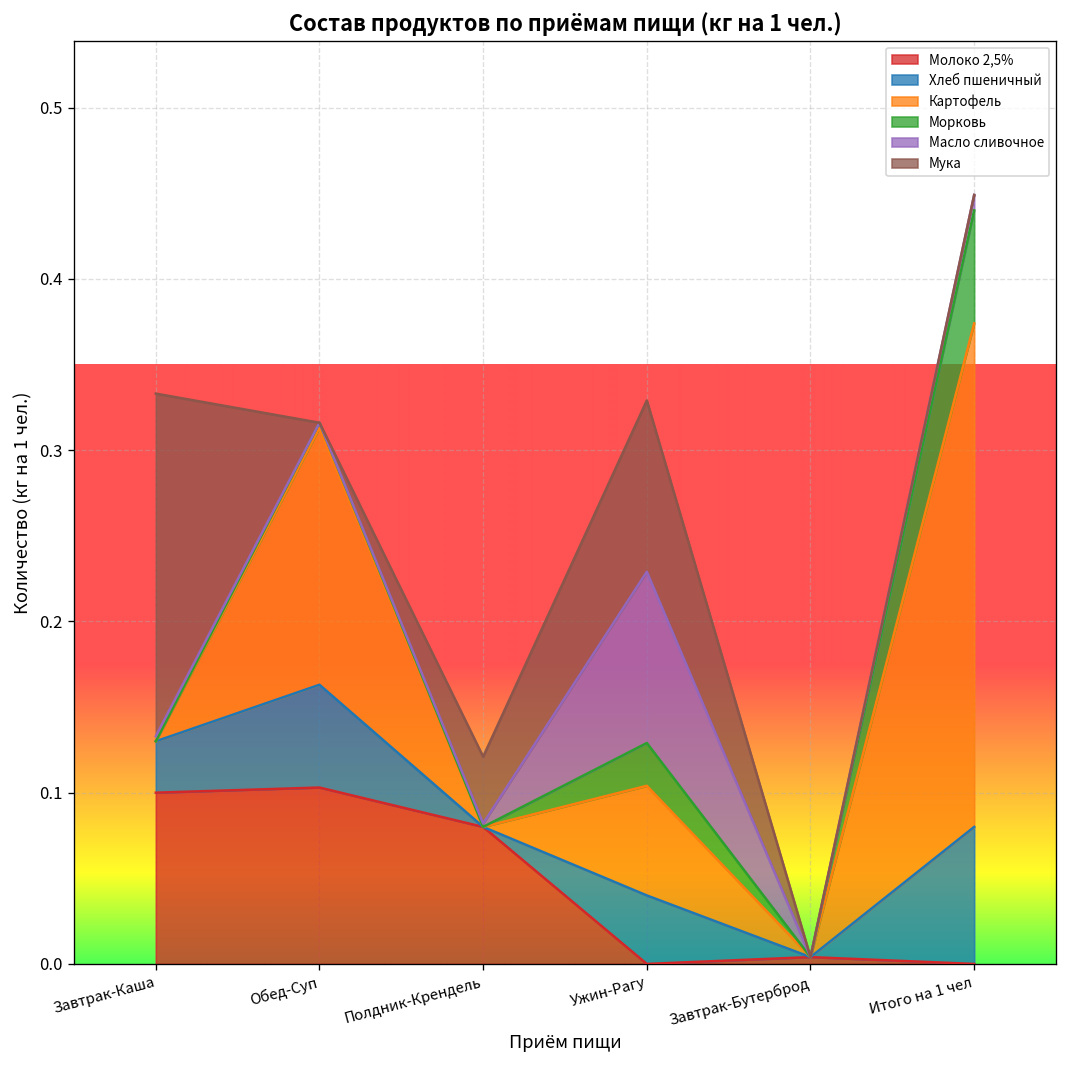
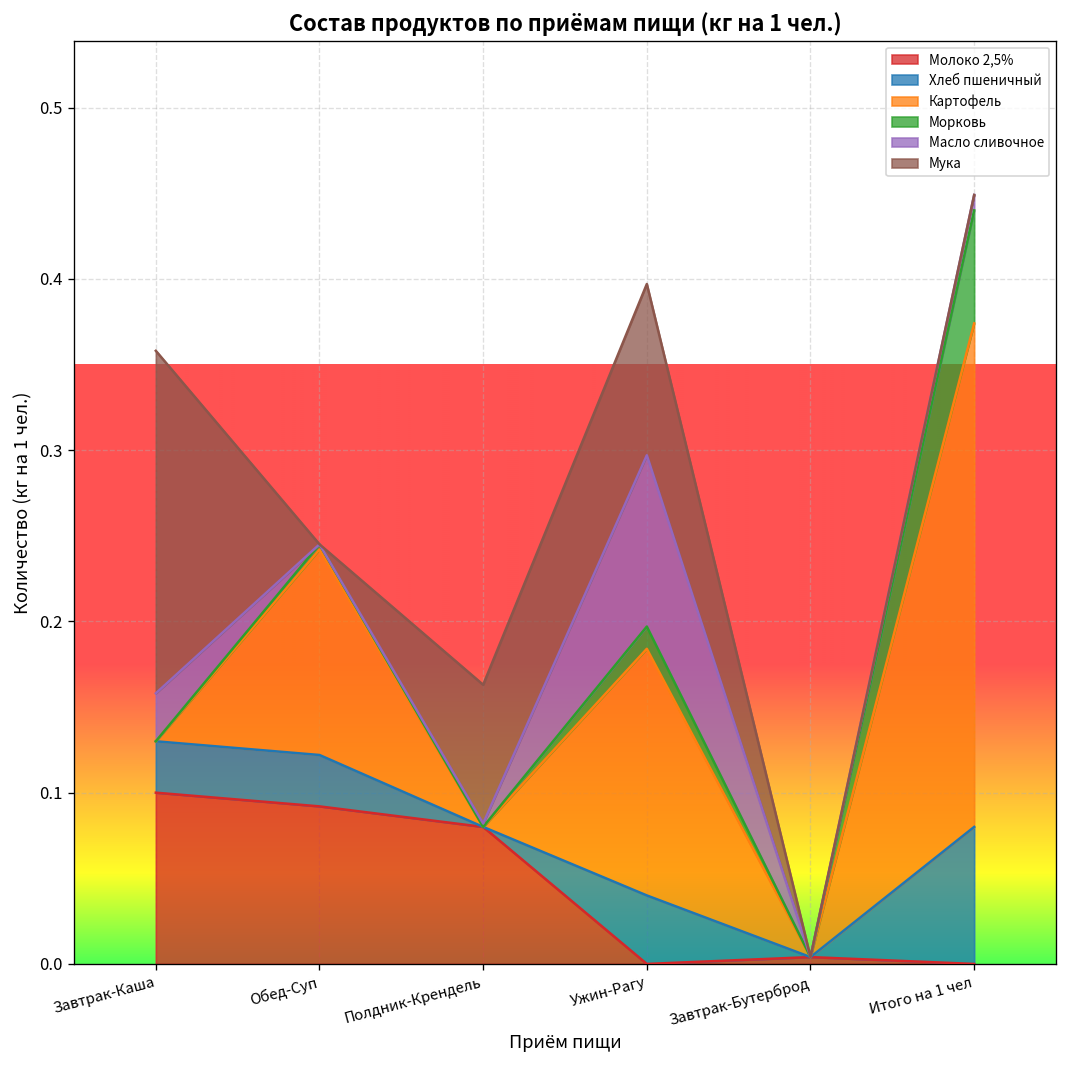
  {
    "Молоко 2,5%": {
      "Завтрак-Каша": 0.100,
-     "Обед-Суп": 0.103,
+     "Обед-Суп": 0.092,
      "Ужин-Рагу": 0.000,
      "Итого на 1 чел": 0.000
    },
    "Хлеб пшеничный": {
-     "Обед-Суп": 0.06,
+     "Обед-Суп": 0.03,
      "Ужин-Рагу": 0.04,
      "Итого на 1 чел": 0.08
    },
    "Картофель": {
-     "Обед-Суп": 0.15,
-     "Ужин-Рагу": 0.064,
+     "Обед-Суп": 0.12,
+     "Ужин-Рагу": 0.144,
      "Итого на 1 чел": 0.294
    },
    "Морковь": {
-     "Ужин-Рагу": 0.025,
+     "Ужин-Рагу": 0.013,
      "Итого на 1 чел": 0.066
    },
    "Масло сливочное": {
-     "Завтрак-Каша": 0.003,
+     "Завтрак-Каша": 0.028,
      "Полдник-Крендель": 0.002,
      "Ужин-Рагу": 0.100
    },
    "Мука": {
      "Завтрак-Каша": 0.200,
-     "Полдник-Крендель": 0.039,
+     "Полдник-Крендель": 0.081,
      "Ужин-Рагу": 0.100
    }
  }
